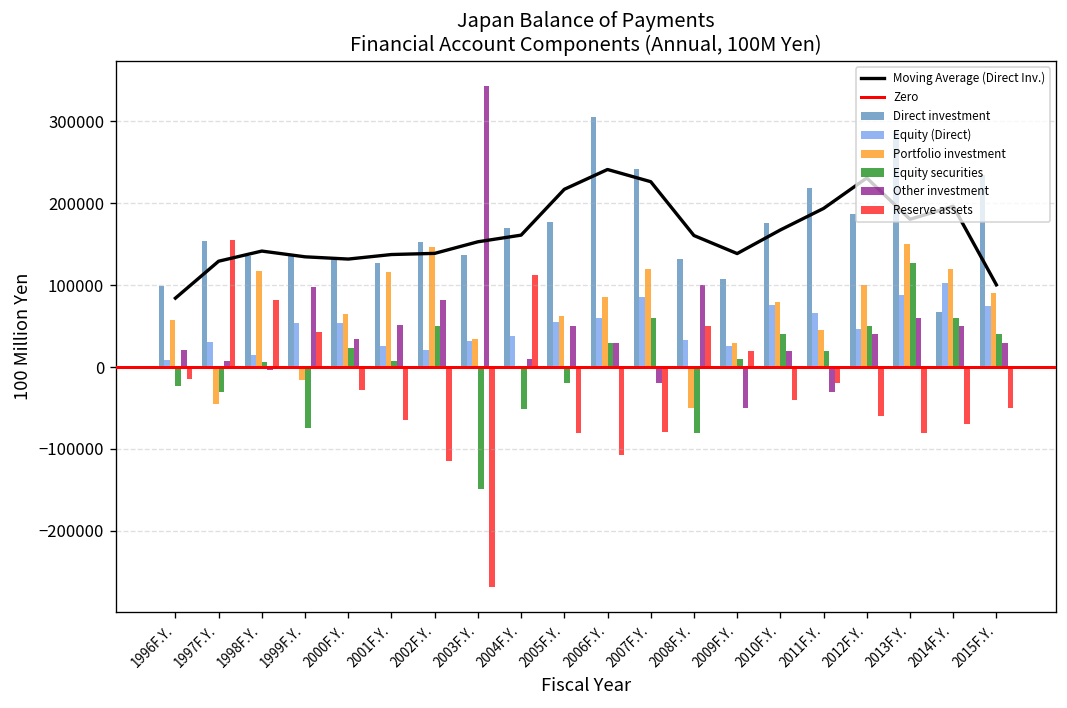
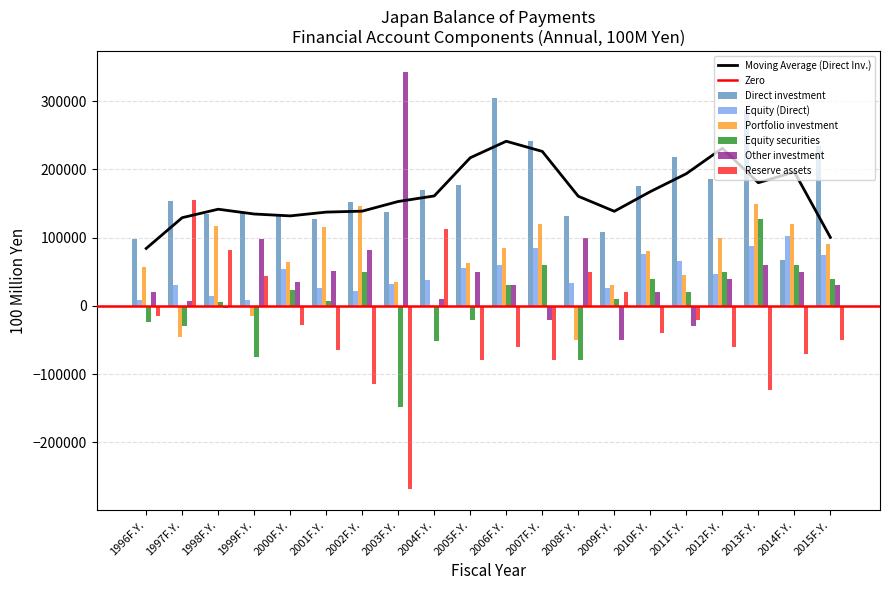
  {
    "Direct investment": {
      "1996F.Y.": 100000,
      "1997F.Y.": 150000,
      "1998F.Y.": 140000,
      "1999F.Y.": 140000,
      "2000F.Y.": 130000,
      "2001F.Y.": 130000,
      "2002F.Y.": 150000,
      "2003F.Y.": 140000,
      "2004F.Y.": 170000,
      "2005F.Y.": 180000,
      "2006F.Y.": 310000,
      "2007F.Y.": 240000,
      "2008F.Y.": 130000,
      "2009F.Y.": 110000,
      "2010F.Y.": 180000,
      "2011F.Y.": 220000,
      "2012F.Y.": 190000,
      "2014F.Y.": 70000
    },
    "Moving Average (Direct Inv.)": {
      "1996F.Y.": 80000,
      "1997F.Y.": 130000,
      "1998F.Y.": 140000,
      "1999F.Y.": 130000,
      "2000F.Y.": 130000,
      "2001F.Y.": 140000,
      "2002F.Y.": 140000,
      "2003F.Y.": 150000,
      "2004F.Y.": 160000,
      "2005F.Y.": 220000,
      "2006F.Y.": 240000,
      "2007F.Y.": 230000,
      "2008F.Y.": 160000,
      "2009F.Y.": 140000,
      "2010F.Y.": 170000,
      "2011F.Y.": 190000,
      "2013F.Y.": 180000,
      "2015F.Y.": 100000
    },
    "Equity (Direct)": {
      "1996F.Y.": 10000,
      "1997F.Y.": 30000,
      "1998F.Y.": 10000,
-     "1999F.Y.": 50000,
+     "1999F.Y.": 10000,
      "2000F.Y.": 50000,
      "2001F.Y.": 30000,
      "2002F.Y.": 20000,
      "2003F.Y.": 30000,
      "2004F.Y.": 40000,
      "2005F.Y.": 50000,
      "2006F.Y.": 60000,
      "2007F.Y.": 90000,
      "2008F.Y.": 30000,
      "2009F.Y.": 30000,
      "2010F.Y.": 80000,
      "2011F.Y.": 70000,
      "2012F.Y.": 50000,
      "2013F.Y.": 90000,
      "2014F.Y.": 100000,
      "2015F.Y.": 70000
    },
    "Portfolio investment": {
      "1996F.Y.": 60000,
      "1997F.Y.": -50000,
      "1998F.Y.": 120000,
      "1999F.Y.": -20000,
      "2000F.Y.": 60000,
      "2001F.Y.": 120000,
      "2002F.Y.": 150000,
      "2003F.Y.": 30000,
      "2005F.Y.": 60000,
      "2006F.Y.": 90000,
      "2007F.Y.": 120000,
      "2008F.Y.": -50000,
      "2009F.Y.": 30000,
      "2010F.Y.": 80000,
      "2011F.Y.": 50000,
      "2012F.Y.": 100000,
      "2013F.Y.": 150000,
      "2014F.Y.": 120000,
      "2015F.Y.": 90000
    },
    "Equity securities": {
      "1996F.Y.": -20000,
      "1997F.Y.": -30000,
      "1998F.Y.": 10000,
      "1999F.Y.": -70000,
      "2000F.Y.": 20000,
      "2001F.Y.": 10000,
      "2002F.Y.": 50000,
      "2003F.Y.": -150000,
      "2004F.Y.": -50000,
      "2005F.Y.": -20000,
      "2006F.Y.": 30000,
      "2007F.Y.": 60000,
      "2008F.Y.": -80000,
      "2009F.Y.": 10000,
      "2010F.Y.": 40000,
      "2011F.Y.": 20000,
      "2012F.Y.": 50000,
      "2013F.Y.": 130000,
      "2014F.Y.": 60000,
      "2015F.Y.": 40000
    },
    "Other investment": {
      "1996F.Y.": 20000,
      "1997F.Y.": 10000,
      "1999F.Y.": 100000,
      "2000F.Y.": 30000,
      "2001F.Y.": 50000,
      "2002F.Y.": 80000,
      "2003F.Y.": 340000,
      "2004F.Y.": 10000,
      "2005F.Y.": 50000,
      "2006F.Y.": 30000,
      "2007F.Y.": -20000,
      "2008F.Y.": 100000,
      "2009F.Y.": -50000,
      "2010F.Y.": 20000,
      "2011F.Y.": -30000,
      "2012F.Y.": 40000,
      "2013F.Y.": 60000,
      "2014F.Y.": 50000,
      "2015F.Y.": 30000
    },
    "Reserve assets": {
      "1996F.Y.": -10000,
      "1997F.Y.": 150000,
      "1998F.Y.": 80000,
      "1999F.Y.": 40000,
      "2000F.Y.": -30000,
      "2001F.Y.": -60000,
      "2002F.Y.": -110000,
      "2003F.Y.": -270000,
      "2004F.Y.": 110000,
      "2005F.Y.": -80000,
-     "2006F.Y.": -110000,
+     "2006F.Y.": -60000,
      "2007F.Y.": -80000,
      "2008F.Y.": 50000,
      "2009F.Y.": 20000,
      "2010F.Y.": -40000,
      "2011F.Y.": -20000,
      "2012F.Y.": -60000,
-     "2013F.Y.": -80000,
+     "2013F.Y.": -120000,
      "2014F.Y.": -70000,
      "2015F.Y.": -50000
    }
  }
